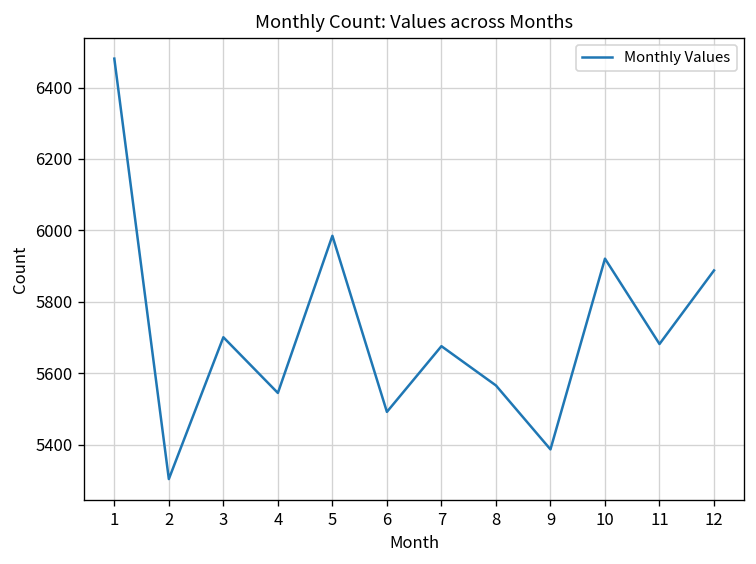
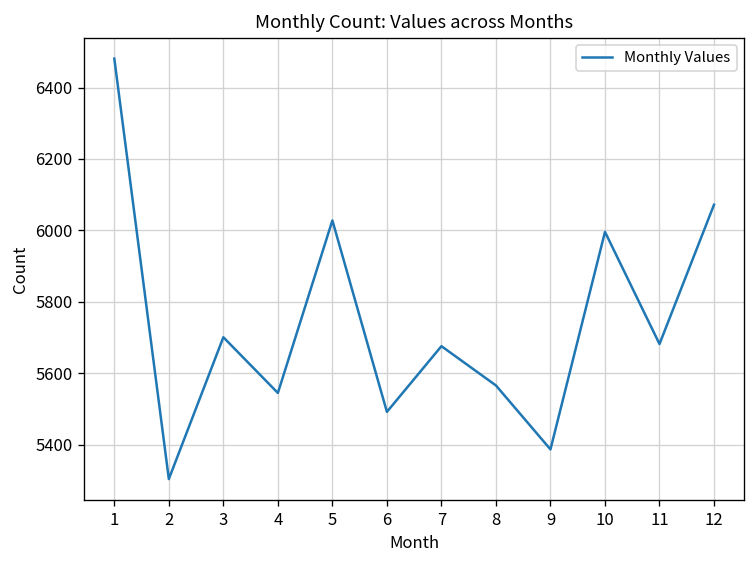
  {
    "1": 6480,
    "2": 5300,
    "3": 5700,
    "4": 5550,
-   "5": 5990,
+   "5": 6030,
    "6": 5490,
    "7": 5680,
    "8": 5570,
    "9": 5390,
-   "10": 5920,
+   "10": 6000,
    "11": 5680,
-   "12": 5890
+   "12": 6070
  }
